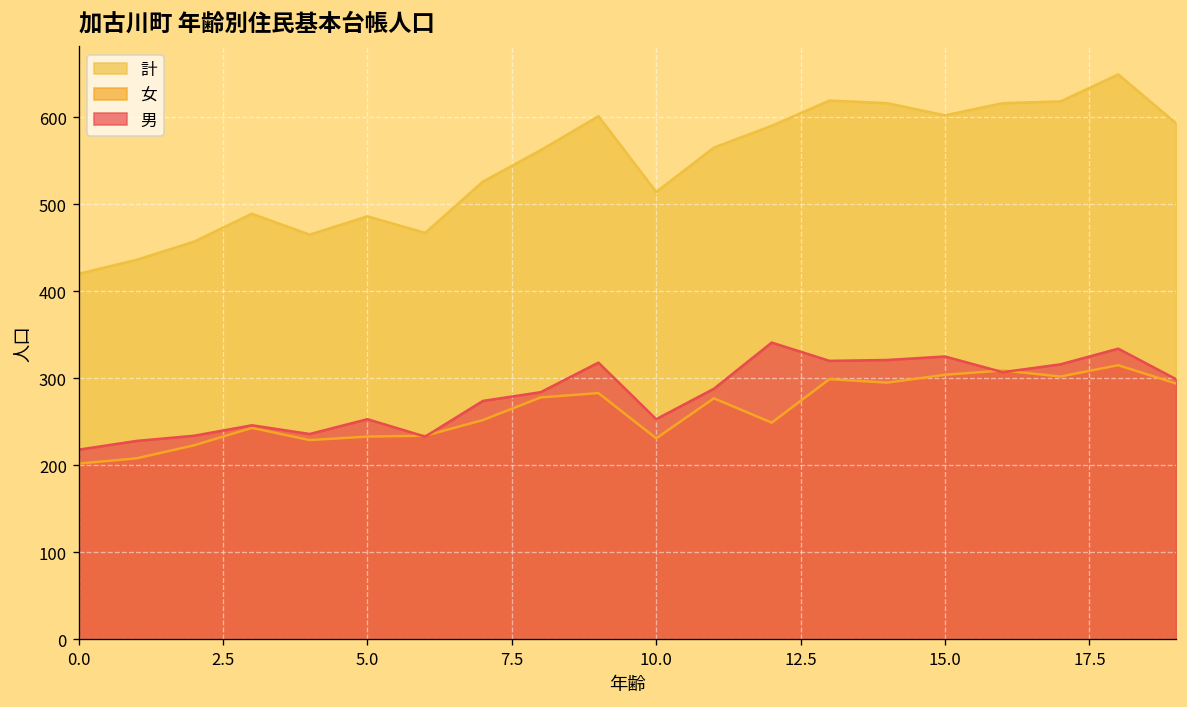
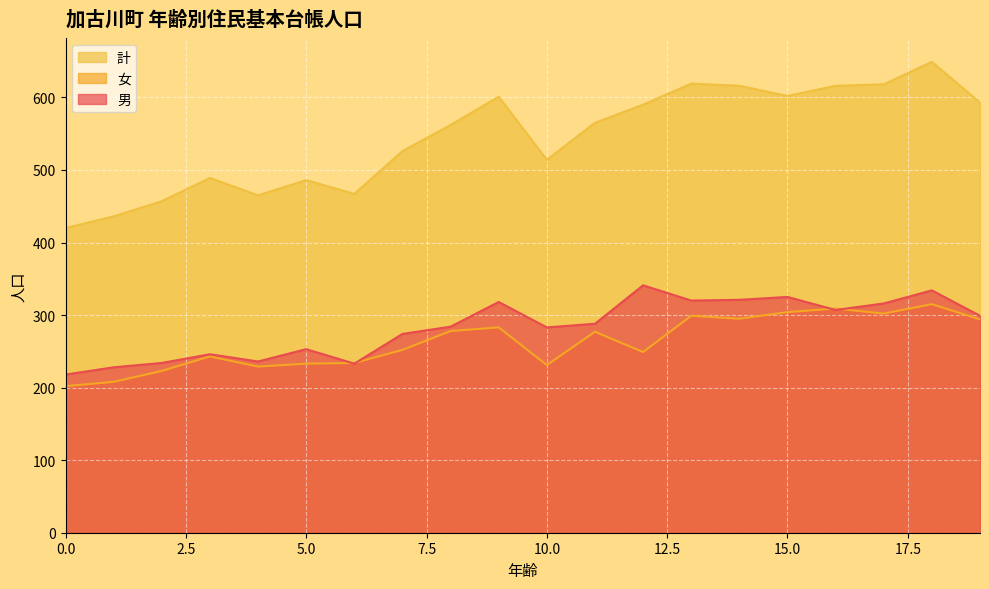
  {
    "男": {
      "0.0": 220,
      "5.0": 250,
-     "10.0": 250,
+     "10.0": 280,
      "15.0": 330
    }
  }
